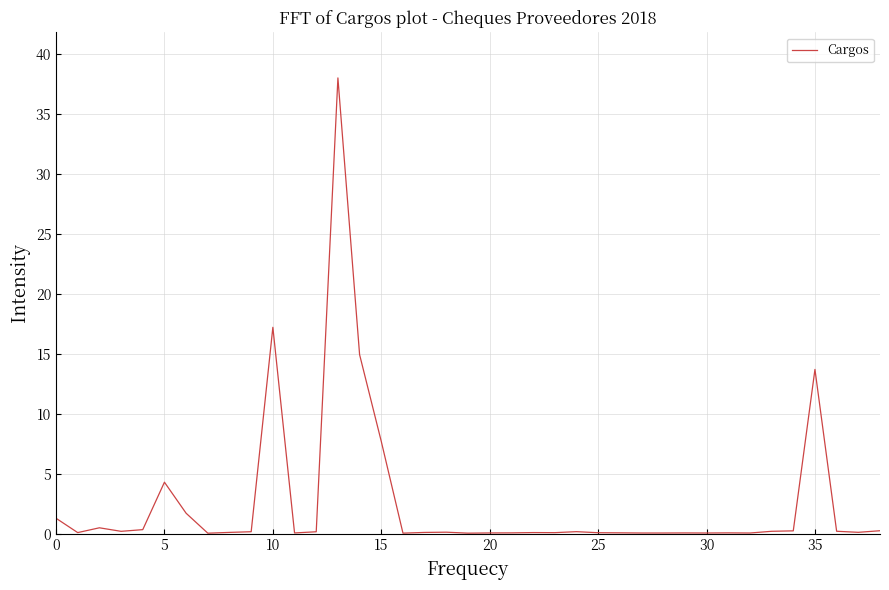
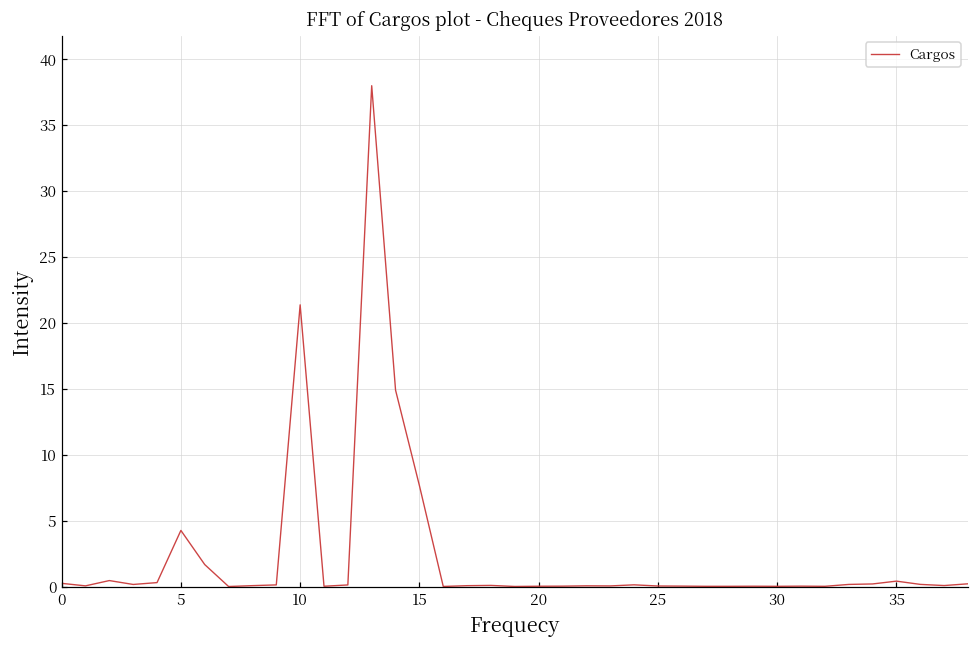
  {
-   "0": 1.3,
+   "0": 0.3,
    "5": 4.3,
-   "10": 17.2,
+   "10": 21.4,
    "15": 7.7,
    "20": 0.1,
    "25": 0.1,
    "30": 0.0,
-   "35": 13.7
+   "35": 0.4
  }
